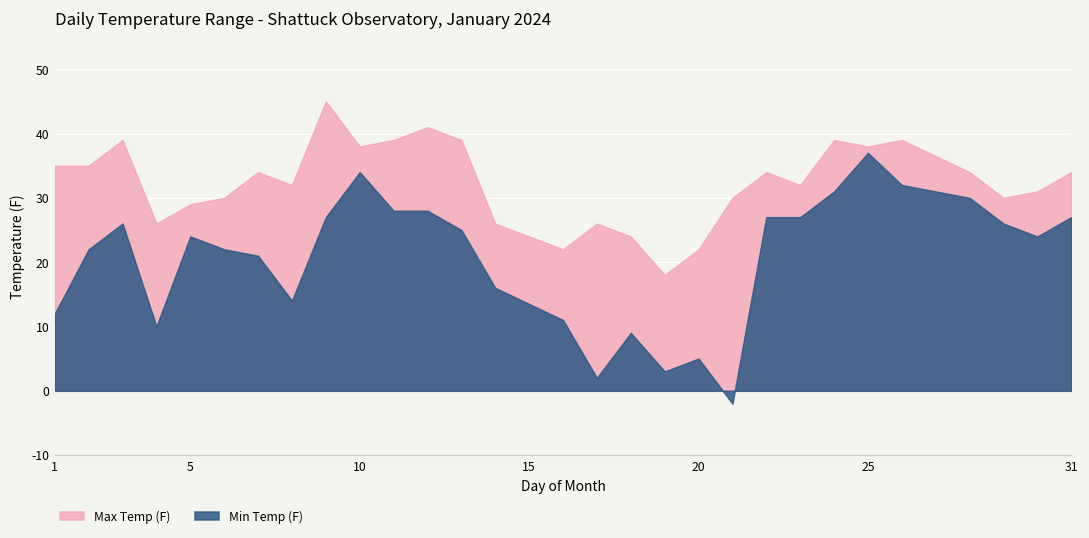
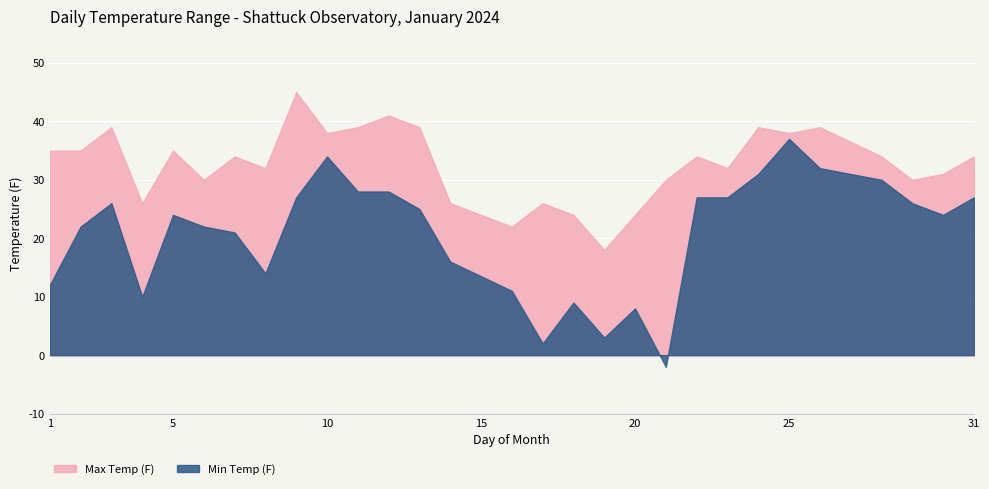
  {
    "Max Temp (F)": {
      "1": 35,
-     "5": 29,
+     "5": 35,
      "10": 38,
-     "20": 22,
+     "20": 24,
      "25": 38,
      "31": 34
    },
    "Min Temp (F)": {
      "1": 12,
      "5": 24,
      "10": 34,
-     "20": 5,
+     "20": 8,
      "25": 37,
      "31": 27
    }
  }
